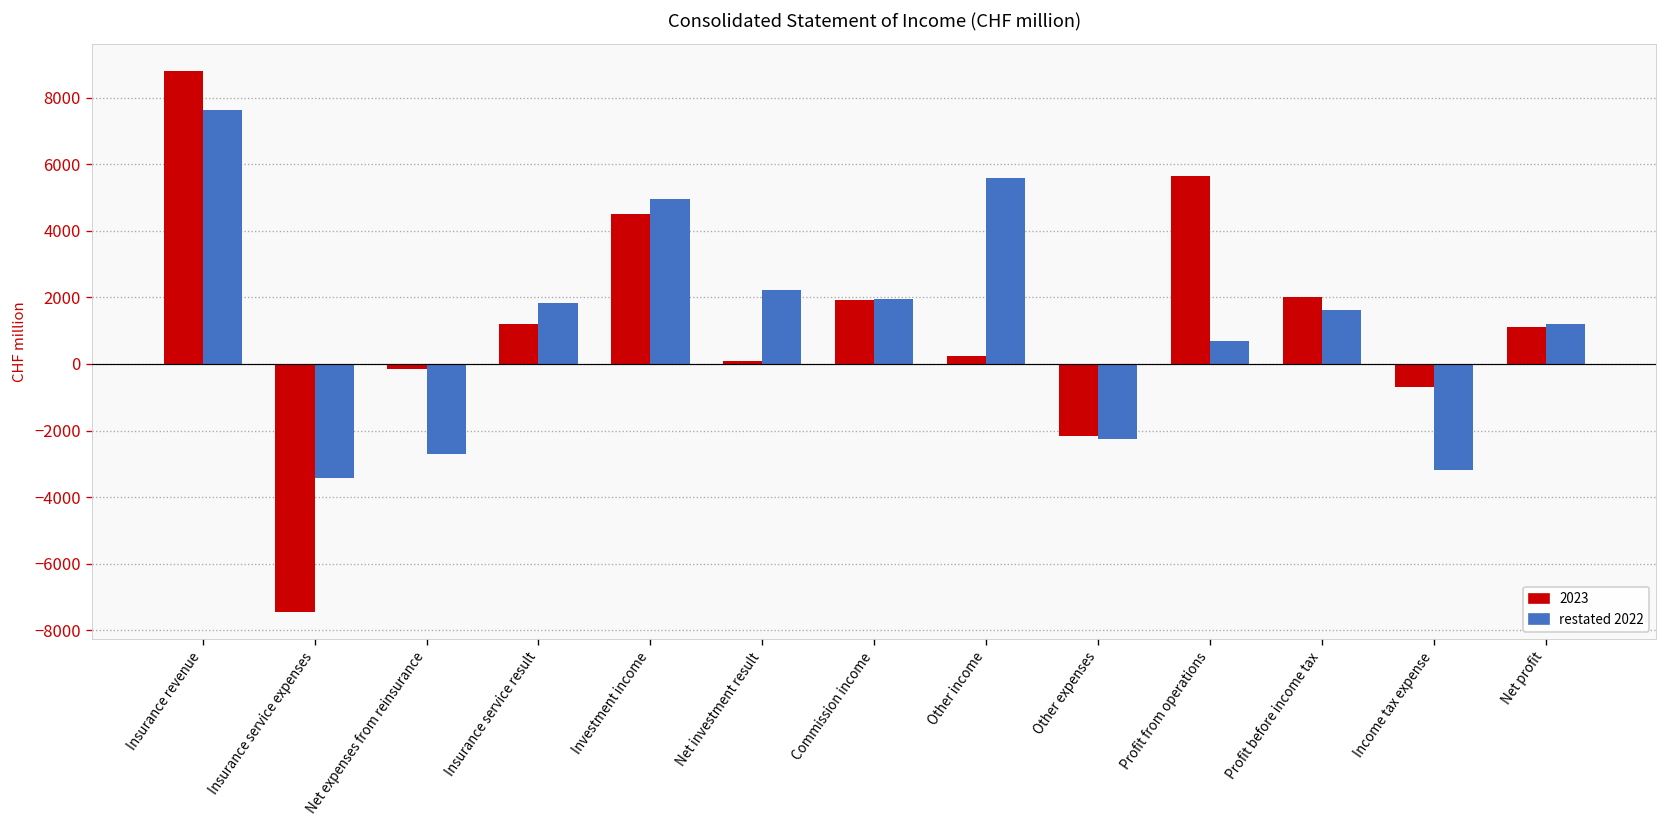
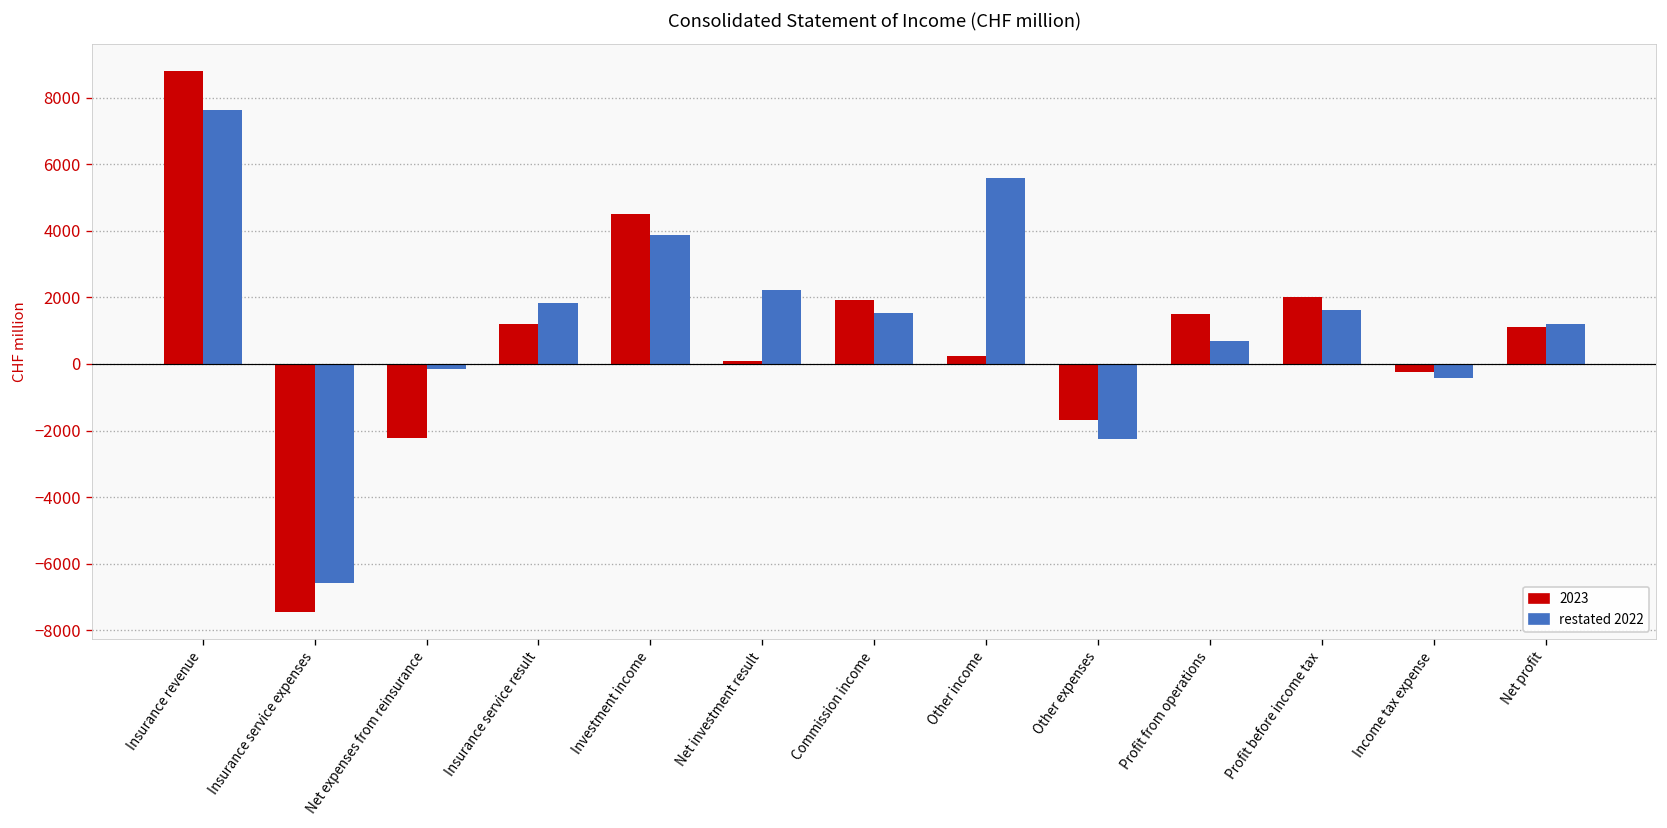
  {
    "2023": {
      "Insurance revenue": 8800,
      "Insurance service expenses": -7400,
-     "Net expenses from reinsurance": -100,
+     "Net expenses from reinsurance": -2200,
      "Insurance service result": 1200,
      "Investment income": 4500,
      "Net investment result": 100,
      "Commission income": 1900,
      "Other income": 200,
-     "Other expenses": -2200,
-     "Profit from operations": 5700,
+     "Other expenses": -1700,
+     "Profit from operations": 1500,
      "Profit before income tax": 2000,
-     "Income tax expense": -700,
+     "Income tax expense": -300,
      "Net profit": 1100
    },
    "restated 2022": {
      "Insurance revenue": 7600,
-     "Insurance service expenses": -3400,
-     "Net expenses from reinsurance": -2700,
+     "Insurance service expenses": -6600,
+     "Net expenses from reinsurance": -100,
      "Insurance service result": 1800,
-     "Investment income": 5000,
+     "Investment income": 3900,
      "Net investment result": 2200,
-     "Commission income": 1900,
+     "Commission income": 1500,
      "Other income": 5600,
      "Other expenses": -2300,
      "Profit from operations": 700,
      "Profit before income tax": 1600,
-     "Income tax expense": -3200,
+     "Income tax expense": -400,
      "Net profit": 1200
    }
  }
